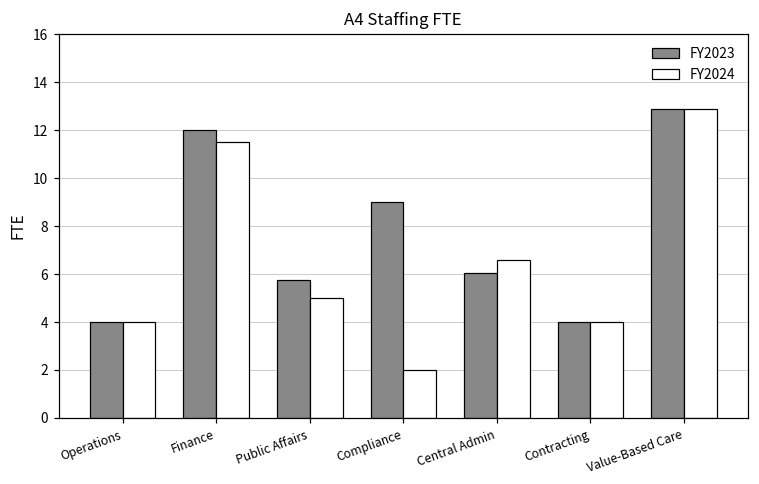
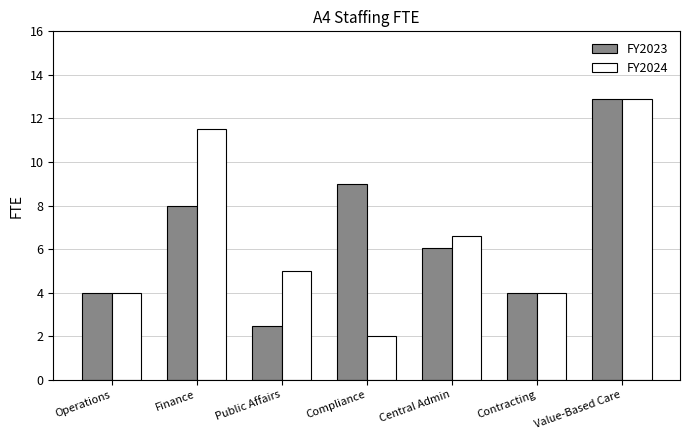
  {
    "FY2023": {
      "Operations": 4.0,
-     "Finance": 12,
-     "Public Affairs": 5.8,
+     "Finance": 8,
+     "Public Affairs": 2.5,
      "Compliance": 9.0,
      "Central Admin": 6.1,
      "Contracting": 4.0,
      "Value-Based Care": 12.9
    },
    "FY2024": {
      "Operations": 4.0,
      "Finance": 11.5,
      "Public Affairs": 5.0,
      "Compliance": 2.0,
      "Central Admin": 6.6,
      "Contracting": 4.0,
      "Value-Based Care": 12.9
    }
  }
